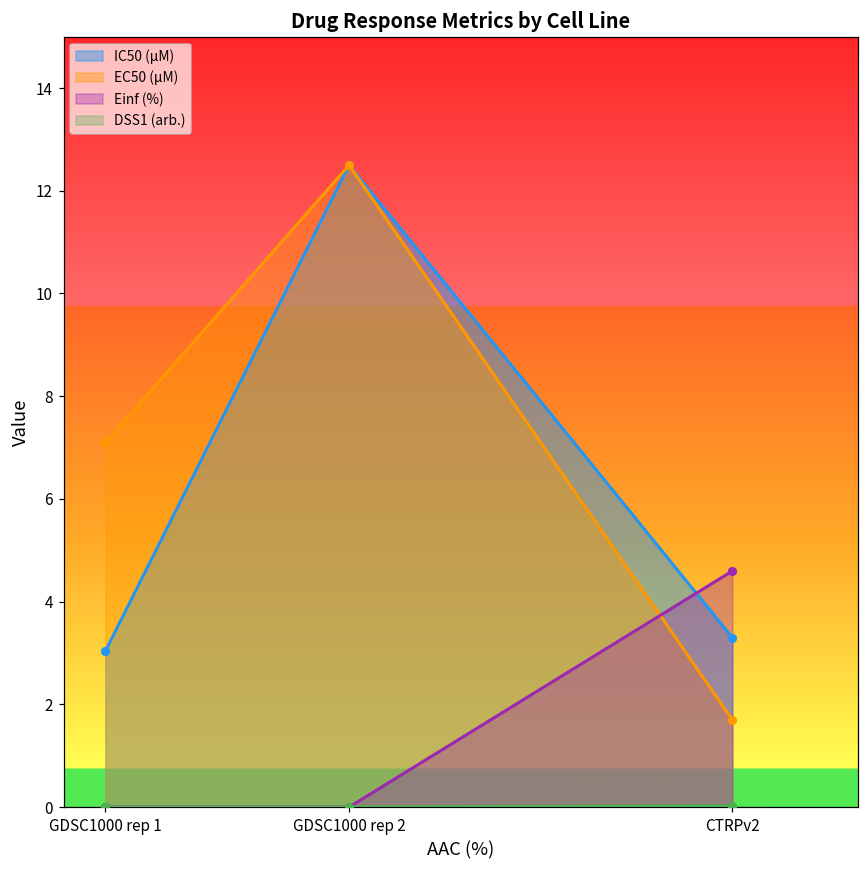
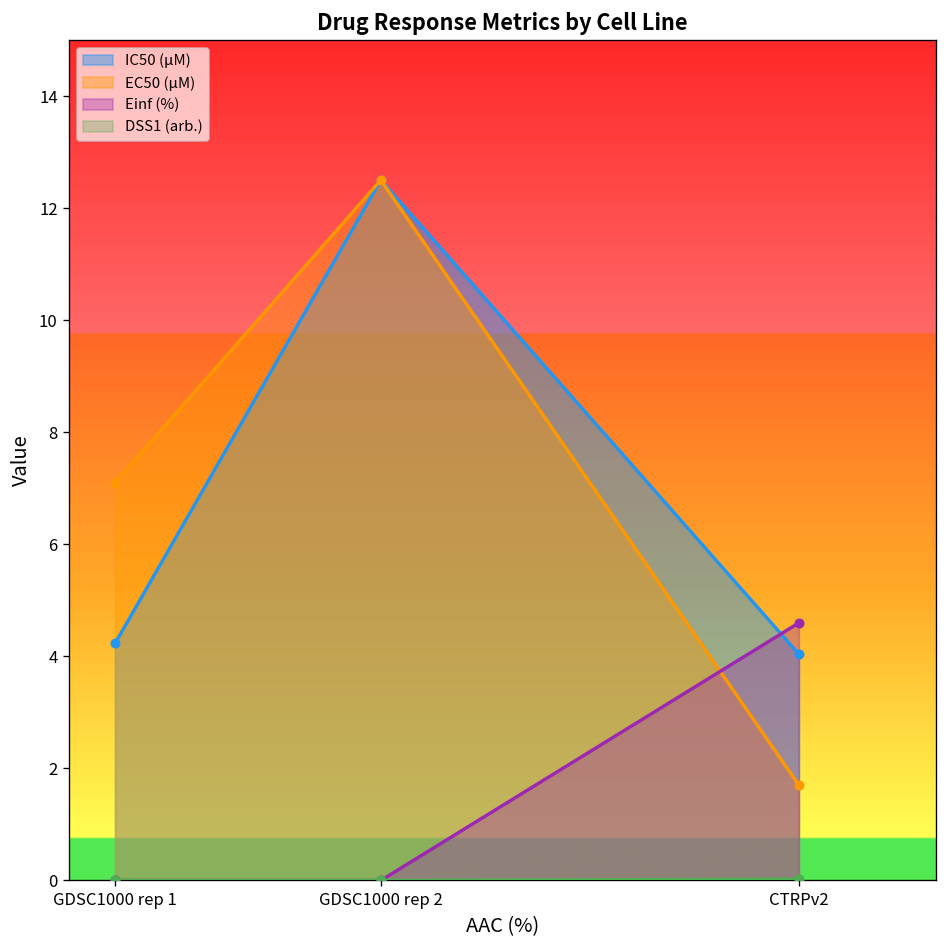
  {
    "IC50 (µM)": {
-     "GDSC1000 rep 1": 3.0,
-     "CTRPv2": 3.3
+     "GDSC1000 rep 1": 4.2,
+     "CTRPv2": 4.0
    },
    "EC50 (µM)": {
      "GDSC1000 rep 1": 7.1,
      "CTRPv2": 1.7
    },
    "Einf (%)": {
      "CTRPv2": 4.6
    },
    "DSS1 (arb.)": {
      "CTRPv2": 0.0
    }
  }
